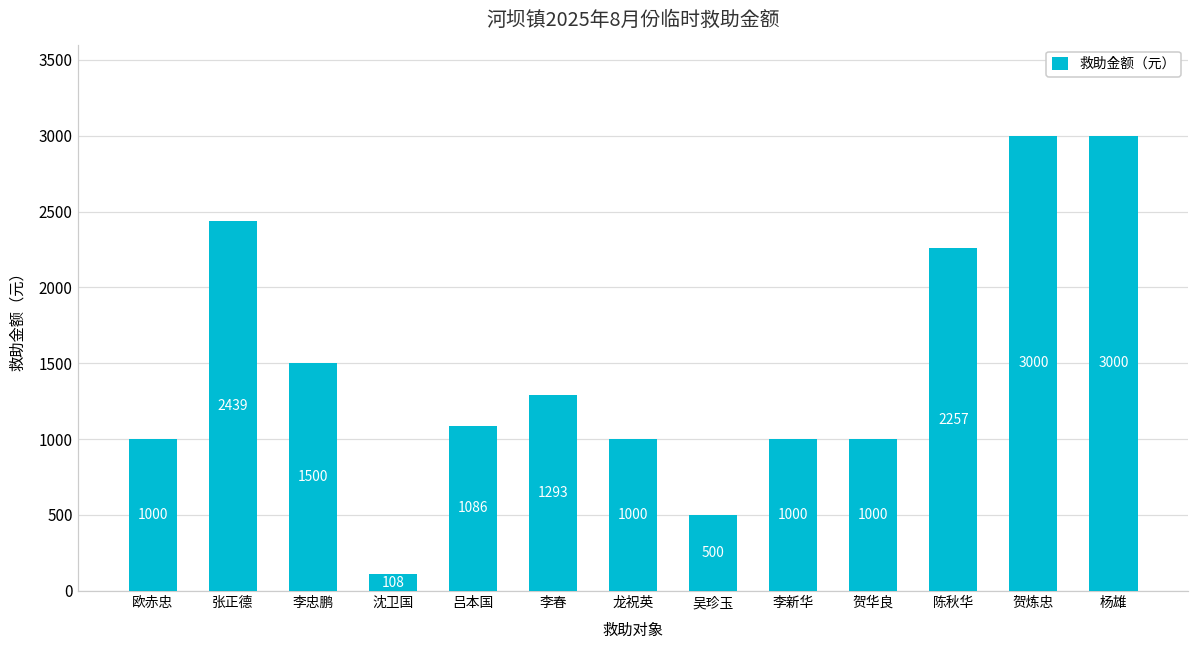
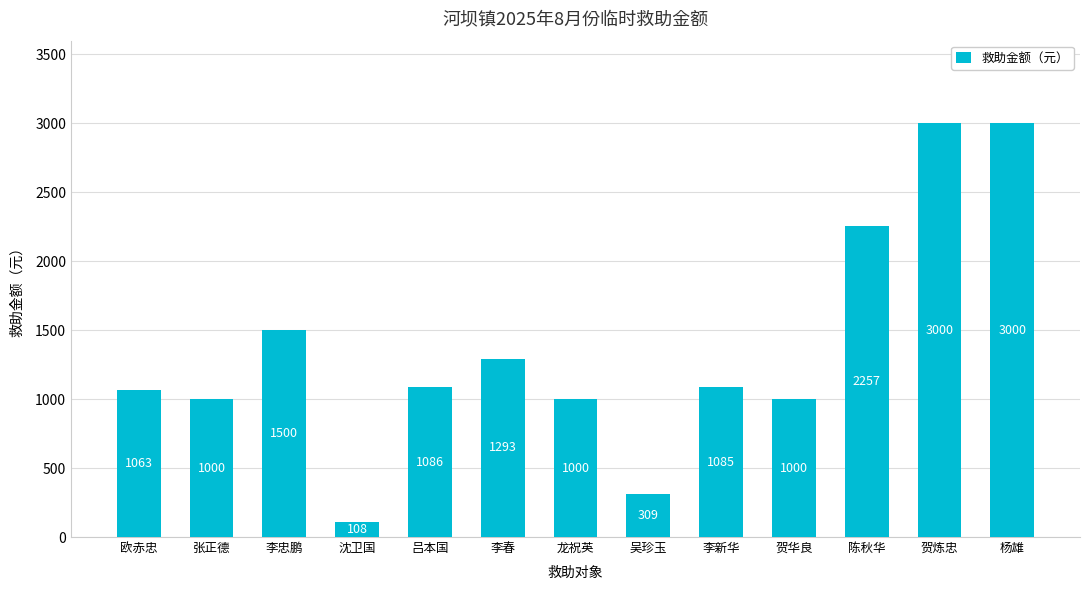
  {
-   "欧赤忠": 1000,
-   "张正德": 2439,
+   "欧赤忠": 1063,
+   "张正德": 1000,
    "李忠鹏": 1500,
    "沈卫国": 108,
    "吕本国": 1086,
    "李春": 1293,
    "龙祝英": 1000,
-   "吴珍玉": 500,
-   "李新华": 1000,
+   "吴珍玉": 309,
+   "李新华": 1085,
    "贺华良": 1000,
    "陈秋华": 2257,
    "贺炼忠": 3000,
    "杨雄": 3000
  }
